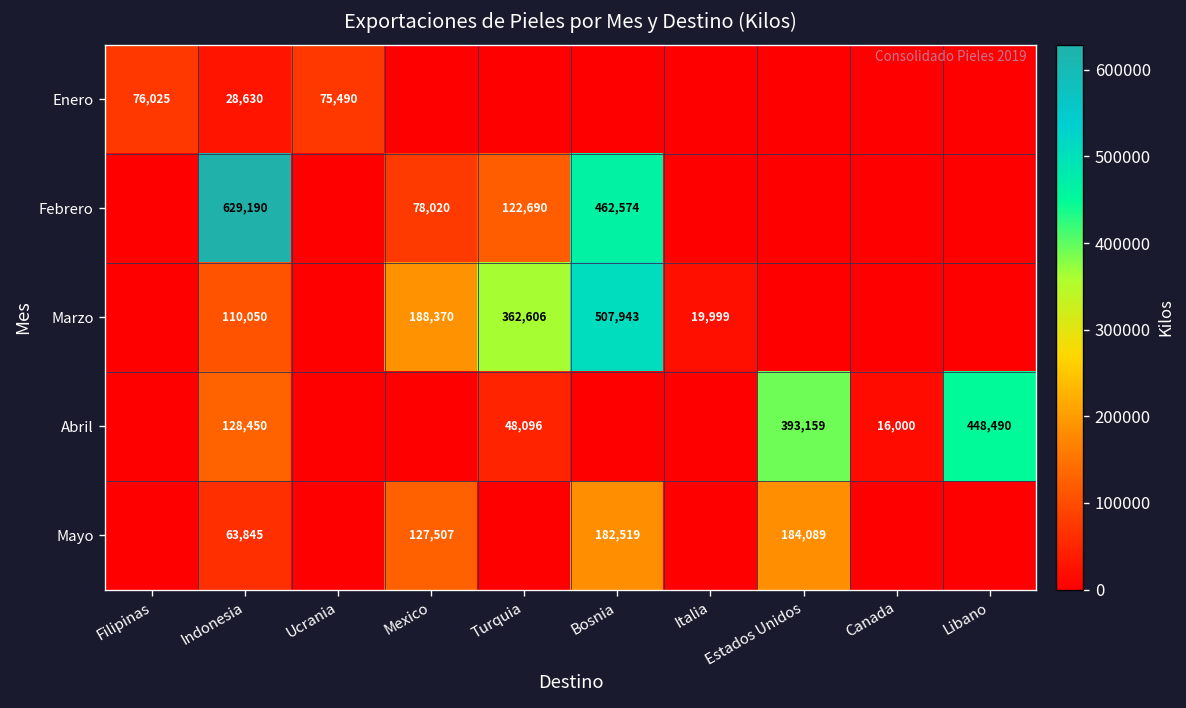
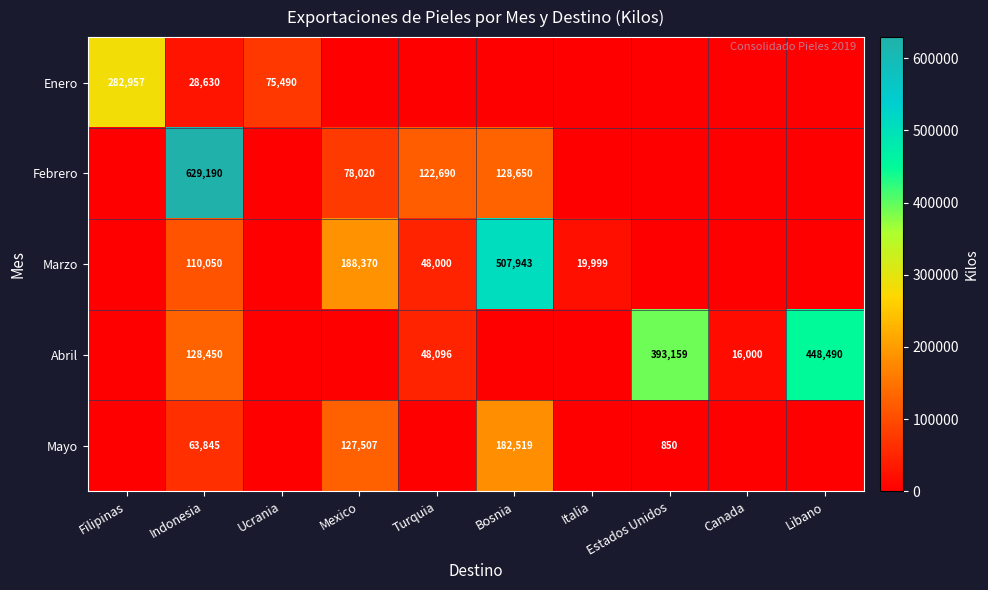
  {
    "Enero": {
-     "Filipinas": "76,025",
+     "Filipinas": "282,957",
      "Indonesia": "28,630",
      "Ucrania": "75,490",
      "Libano": "2019"
    },
    "Febrero": {
      "Indonesia": "629,190",
      "Mexico": "78,020",
      "Turquia": "122,690",
-     "Bosnia": "462,574"
+     "Bosnia": "128,650"
    },
    "Marzo": {
      "Indonesia": "110,050",
      "Mexico": "188,370",
-     "Turquia": "362,606",
+     "Turquia": "48,000",
      "Bosnia": "507,943",
      "Italia": "19,999"
    },
    "Abril": {
      "Indonesia": "128,450",
      "Turquia": "48,096",
      "Estados Unidos": "393,159",
      "Canada": "16,000",
      "Libano": "448,490"
    },
    "Mayo": {
      "Indonesia": "63,845",
      "Mexico": "127,507",
      "Bosnia": "182,519",
-     "Estados Unidos": "184,089"
+     "Estados Unidos": "850"
    }
  }
